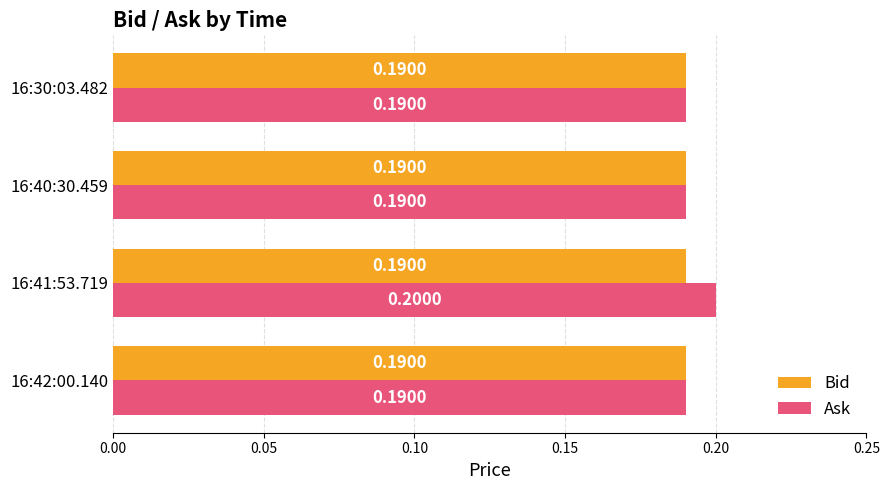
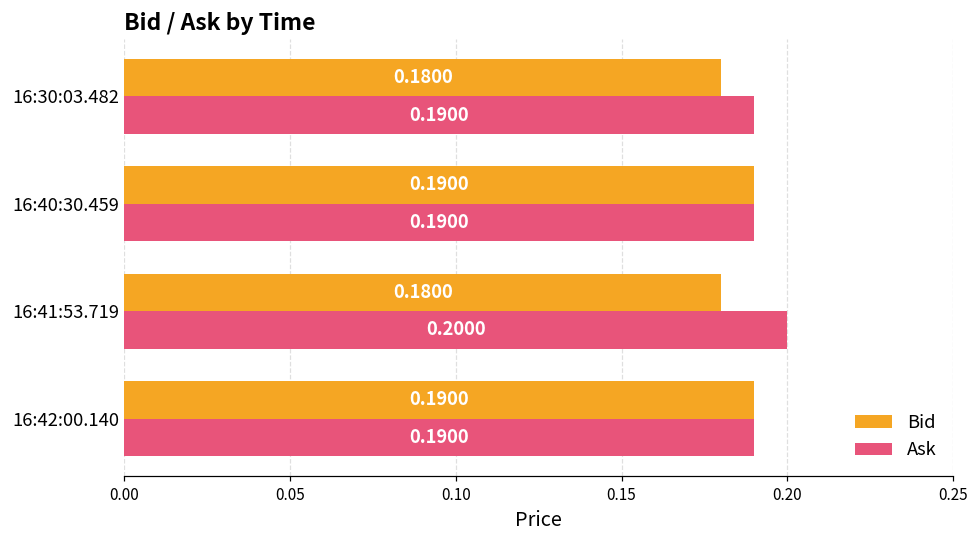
  {
    "Bid": {
-     "16:30:03.482": 0.1900,
+     "16:30:03.482": 0.1800,
      "16:40:30.459": 0.1900,
-     "16:41:53.719": 0.1900,
+     "16:41:53.719": 0.1800,
      "16:42:00.140": 0.1900
    },
    "Ask": {
      "16:30:03.482": 0.1900,
      "16:40:30.459": 0.1900,
      "16:41:53.719": 0.2000,
      "16:42:00.140": 0.1900
    }
  }
